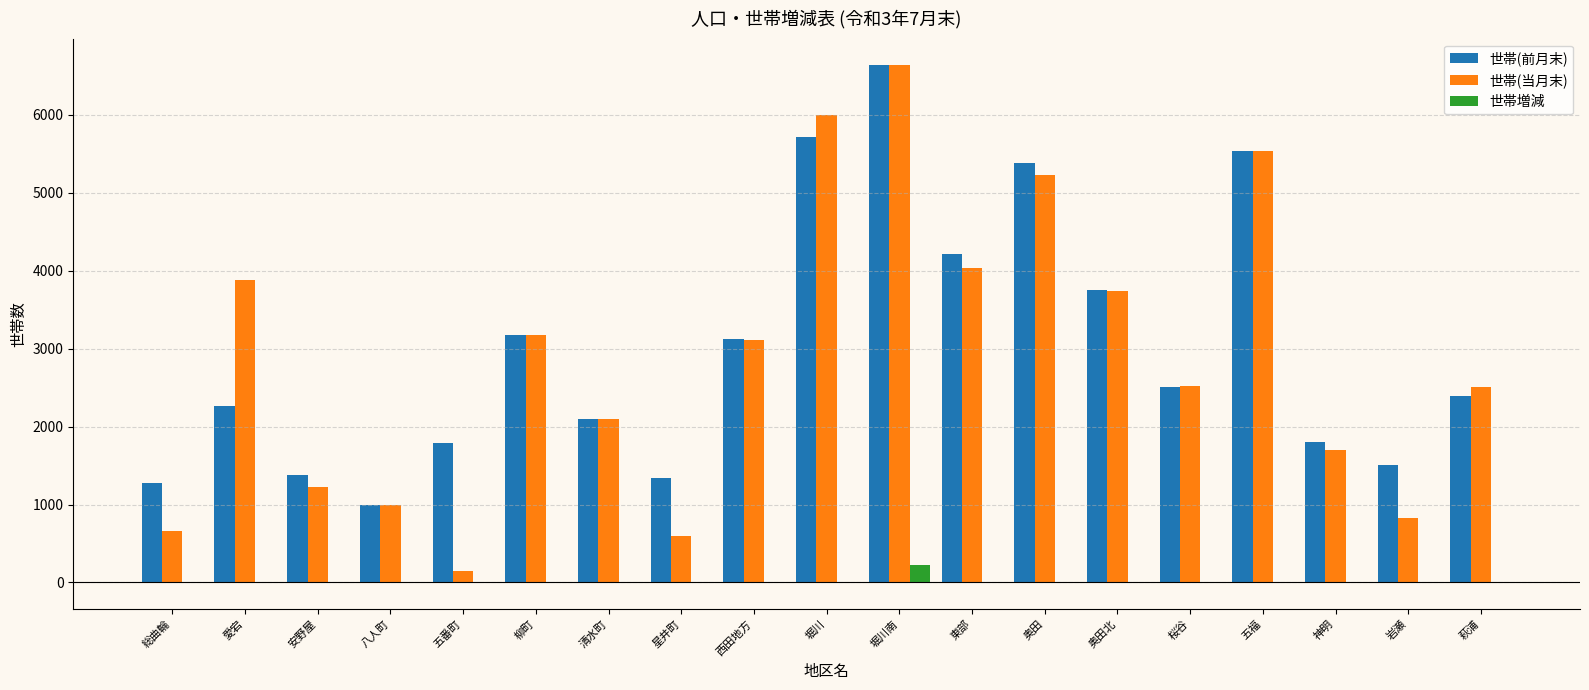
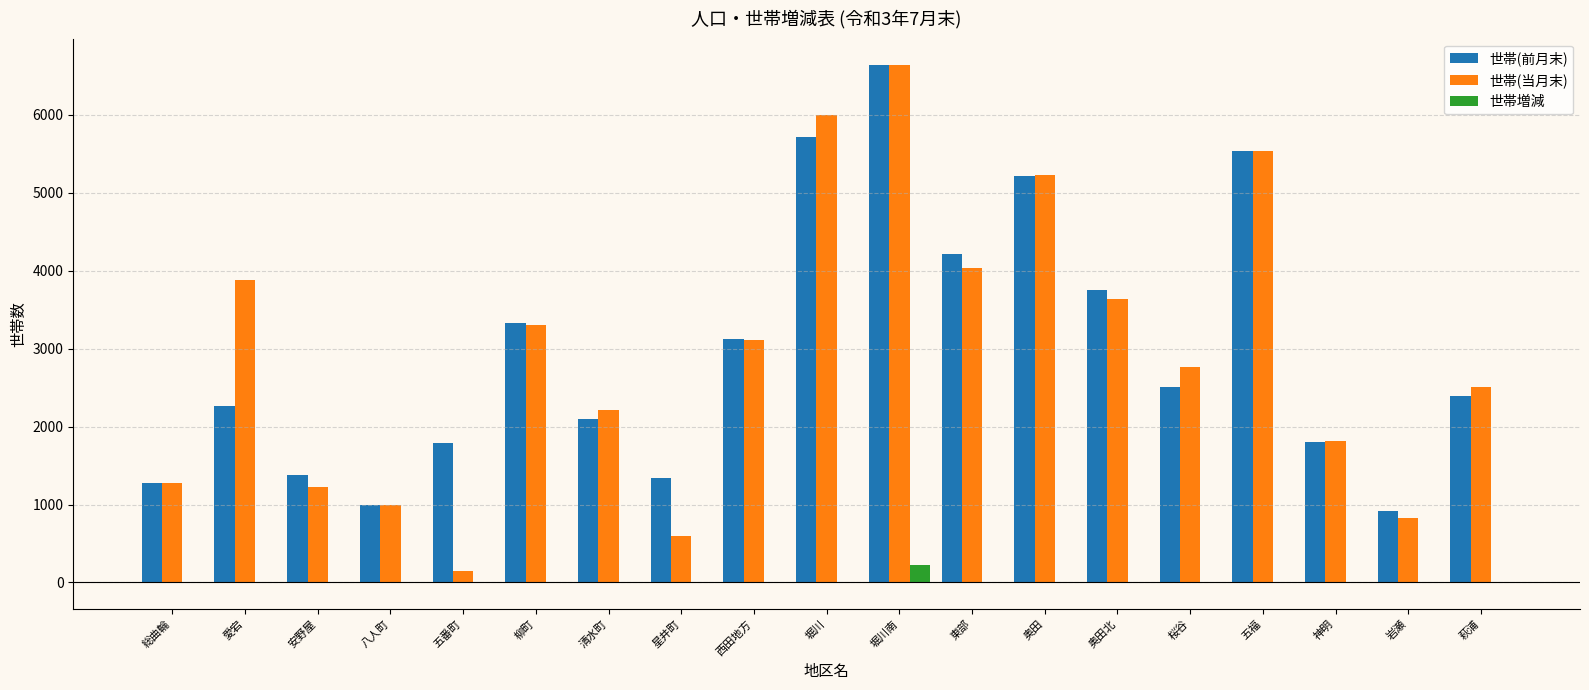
  {
    "世帯(前月末)": {
      "総曲輪": 1300,
      "愛宕": 2300,
      "安野屋": 1400,
      "八人町": 1000,
      "五番町": 1800,
-     "柳町": 3200,
+     "柳町": 3300,
      "清水町": 2100,
      "星井町": 1300,
      "西田地方": 3100,
      "堀川": 5700,
      "堀川南": 6600,
      "東部": 4200,
-     "奥田": 5400,
+     "奥田": 5200,
      "奥田北": 3700,
      "桜谷": 2500,
      "五福": 5500,
      "神明": 1800,
-     "岩瀬": 1500,
+     "岩瀬": 900,
      "萩浦": 2400
    },
    "世帯(当月末)": {
-     "総曲輪": 700,
+     "総曲輪": 1300,
      "愛宕": 3900,
      "安野屋": 1200,
      "八人町": 1000,
      "五番町": 100,
-     "柳町": 3200,
-     "清水町": 2100,
+     "柳町": 3300,
+     "清水町": 2200,
      "星井町": 600,
      "西田地方": 3100,
      "堀川": 6000,
      "堀川南": 6600,
      "東部": 4000,
      "奥田": 5200,
-     "奥田北": 3700,
-     "桜谷": 2500,
+     "奥田北": 3600,
+     "桜谷": 2800,
      "五福": 5500,
-     "神明": 1700,
+     "神明": 1800,
      "岩瀬": 800,
      "萩浦": 2500
    },
    "世帯増減": {
      "五番町": 0,
      "堀川南": 200
    }
  }
